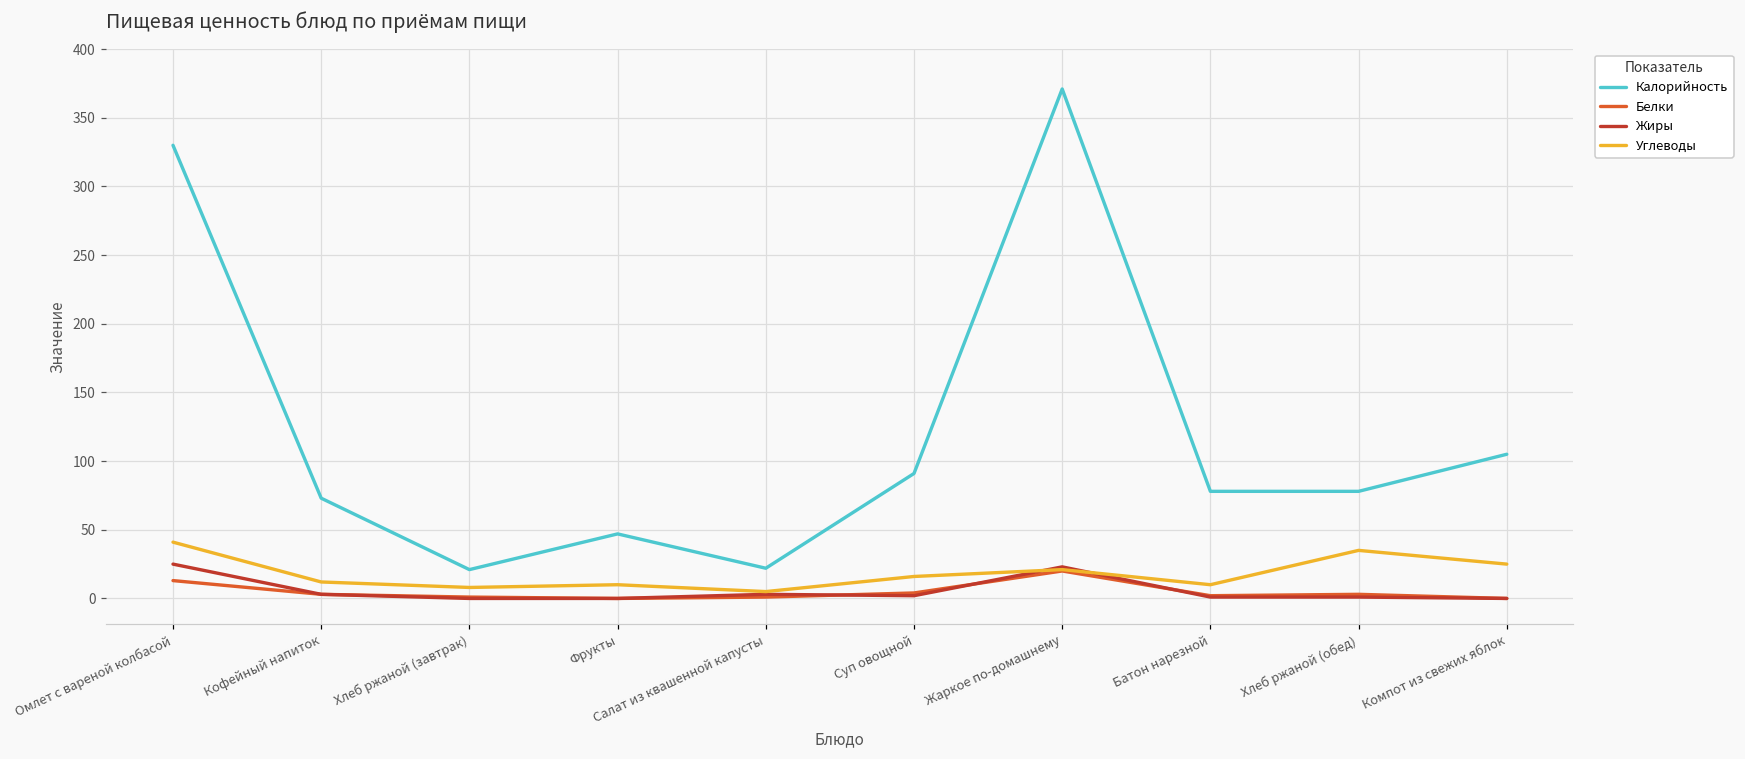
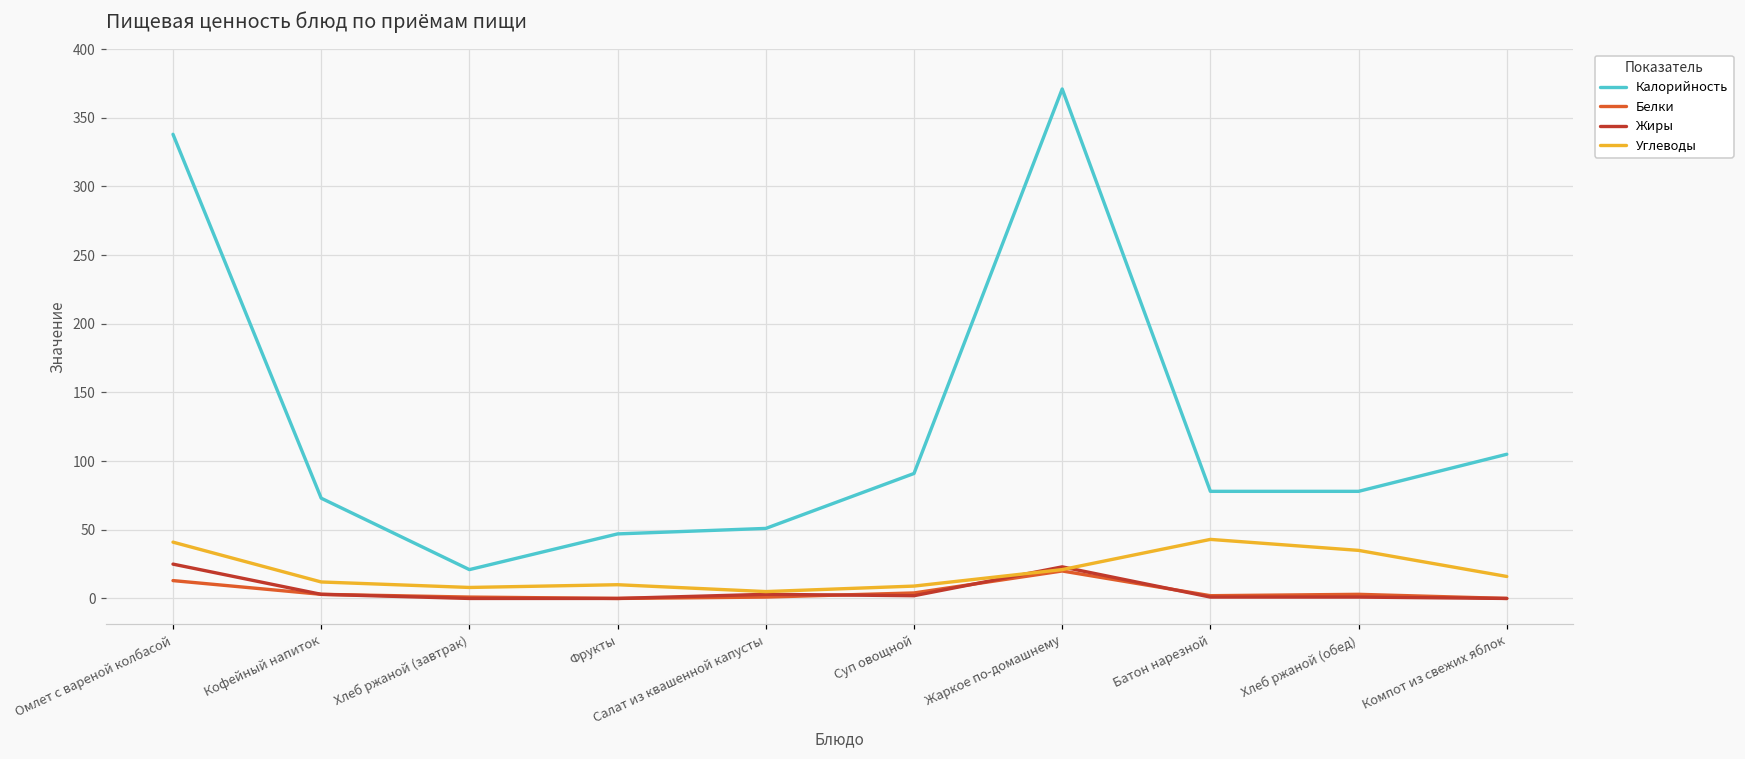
  {
    "Калорийность": {
-     "Омлет с вареной колбасой": 330,
+     "Омлет с вареной колбасой": 338,
      "Кофейный напиток": 73,
      "Хлеб ржаной (завтрак)": 21,
      "Фрукты": 47,
-     "Салат из квашенной капусты": 22,
+     "Салат из квашенной капусты": 51,
      "Суп овощной": 91,
      "Жаркое по-домашнему": 371,
      "Батон нарезной": 78,
      "Хлеб ржаной (обед)": 78,
      "Компот из свежих яблок": 105
    },
    "Углеводы": {
      "Омлет с вареной колбасой": 41,
      "Кофейный напиток": 12,
      "Хлеб ржаной (завтрак)": 8,
      "Фрукты": 10,
-     "Суп овощной": 16,
-     "Батон нарезной": 10,
+     "Суп овощной": 9,
+     "Батон нарезной": 43,
      "Хлеб ржаной (обед)": 35,
-     "Компот из свежих яблок": 25
+     "Компот из свежих яблок": 16
    }
  }
